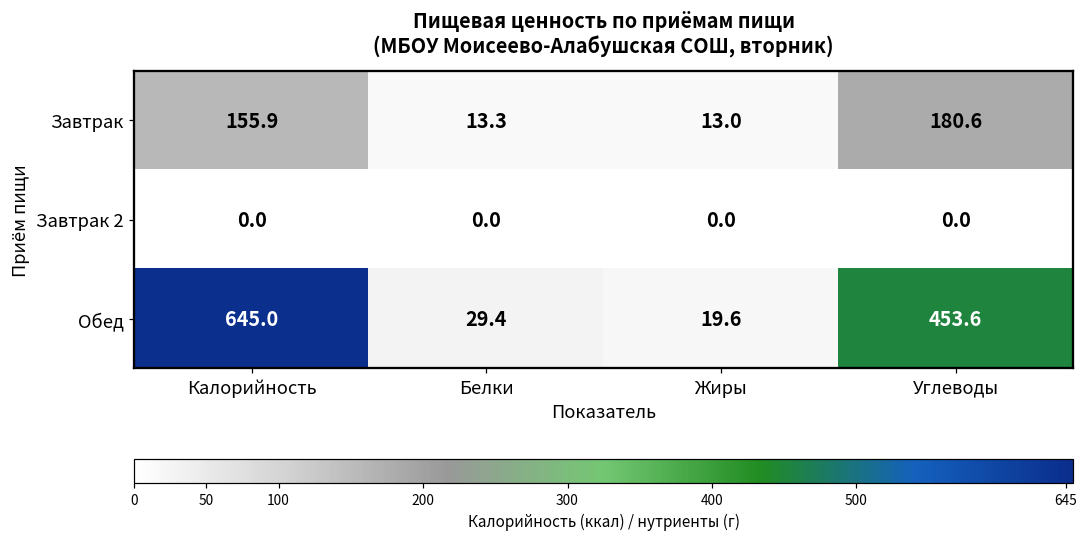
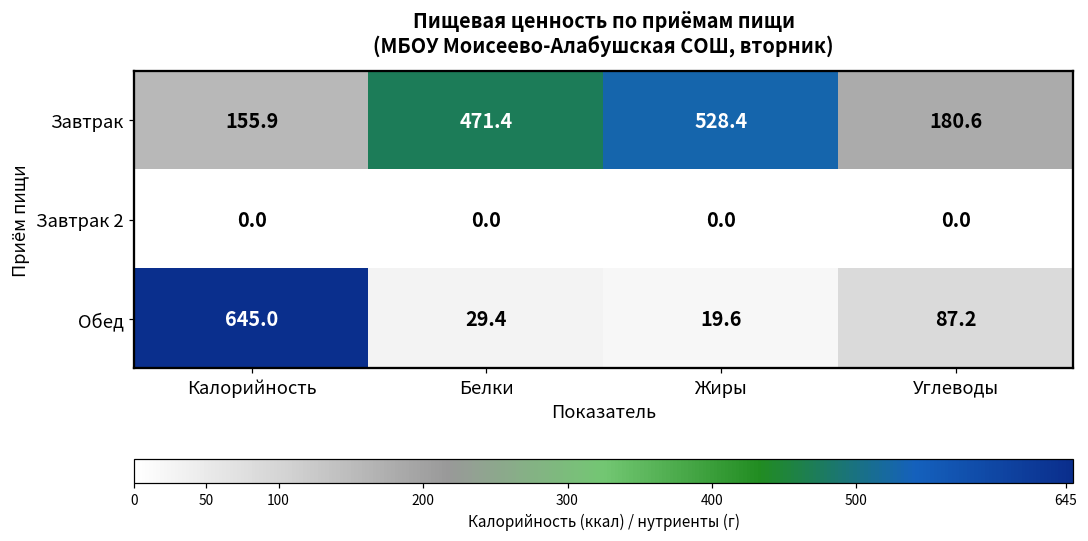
  {
    "Завтрак": {
      "Калорийность": 155.9,
-     "Белки": 13.3,
-     "Жиры": 13.0,
+     "Белки": 471.4,
+     "Жиры": 528.4,
      "Углеводы": 180.6
    },
    "Завтрак 2": {
      "Калорийность": 0.0,
      "Белки": 0.0,
      "Жиры": 0.0,
      "Углеводы": 0.0
    },
    "Обед": {
      "Калорийность": 645.0,
      "Белки": 29.4,
      "Жиры": 19.6,
-     "Углеводы": 453.6
+     "Углеводы": 87.2
    }
  }
